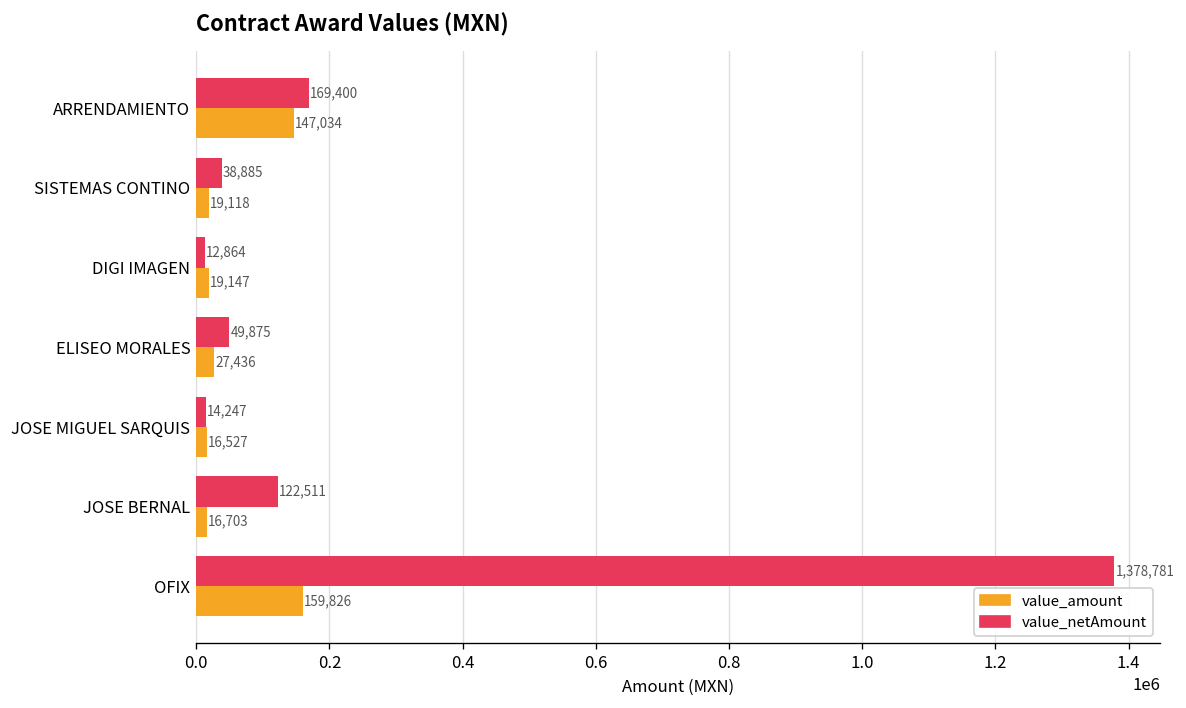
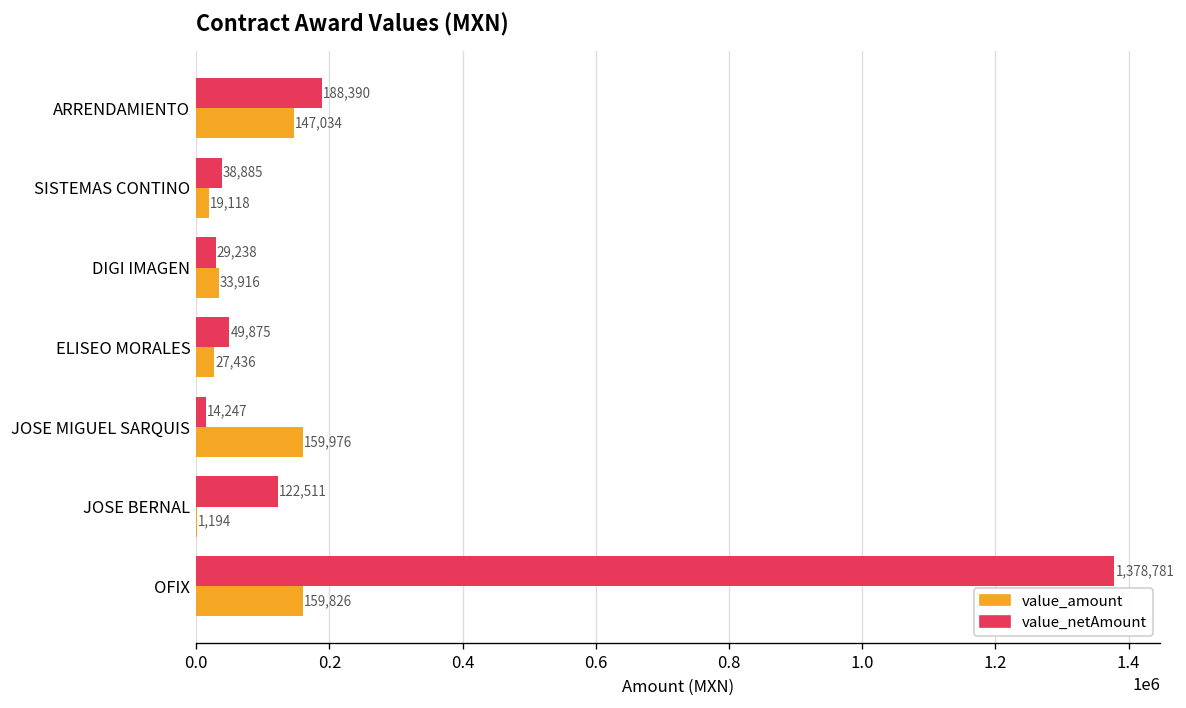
  {
    "value_amount": {
      "ARRENDAMIENTO": "147,034",
      "SISTEMAS CONTINO": "19,118",
-     "DIGI IMAGEN": "19,147",
+     "DIGI IMAGEN": "33,916",
      "ELISEO MORALES": "27,436",
-     "JOSE MIGUEL SARQUIS": "16,527",
-     "JOSE BERNAL": "16,703",
+     "JOSE MIGUEL SARQUIS": "159,976",
+     "JOSE BERNAL": "1,194",
      "OFIX": "159,826"
    },
    "value_netAmount": {
-     "ARRENDAMIENTO": "169,400",
+     "ARRENDAMIENTO": "188,390",
      "SISTEMAS CONTINO": "38,885",
-     "DIGI IMAGEN": "12,864",
+     "DIGI IMAGEN": "29,238",
      "ELISEO MORALES": "49,875",
      "JOSE MIGUEL SARQUIS": "14,247",
      "JOSE BERNAL": "122,511",
      "OFIX": "1,378,781"
    }
  }
